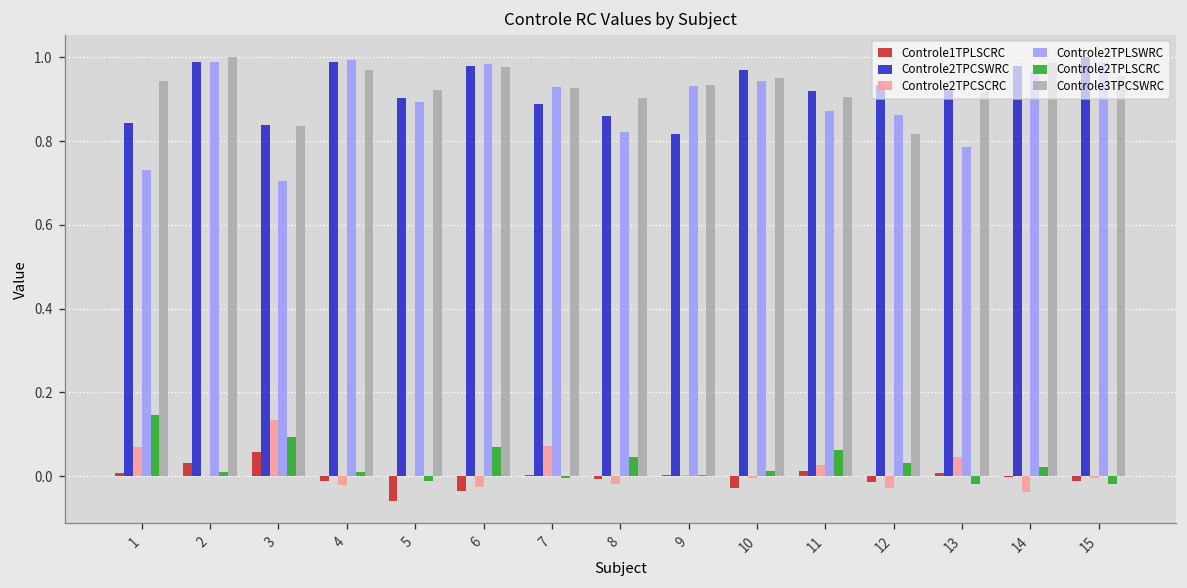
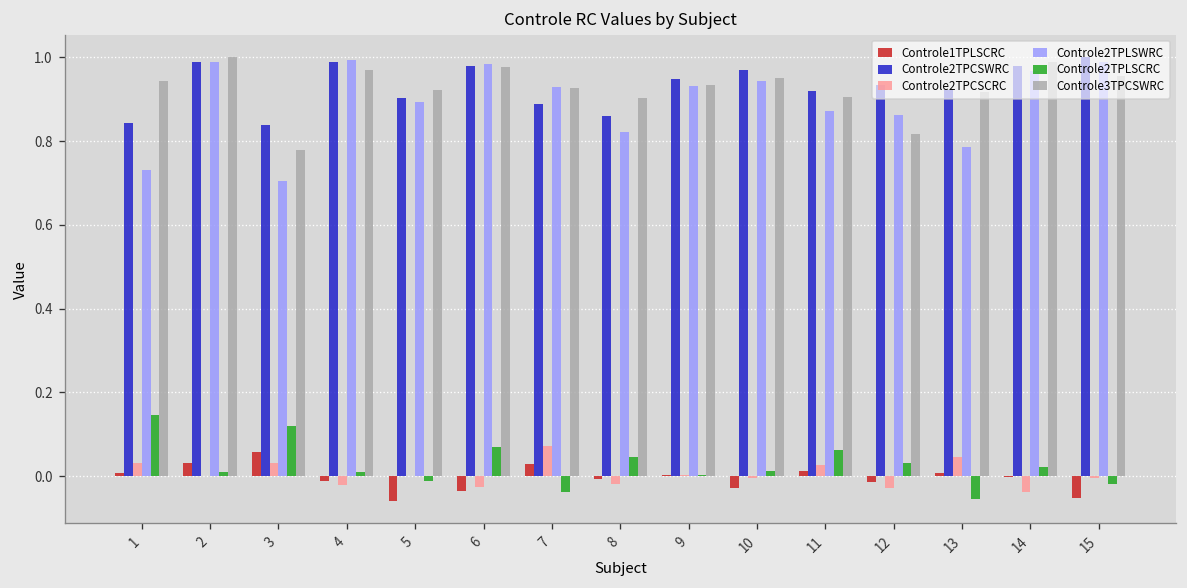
  {
    "Controle1TPLSCRC": {
      "1": 0.01,
      "2": 0.03,
      "3": 0.06,
      "4": -0.01,
      "5": -0.06,
      "6": -0.03,
-     "7": 0.00,
+     "7": 0.03,
      "10": -0.03,
      "11": 0.01,
      "12": -0.01,
-     "15": -0.01
+     "15": -0.05
    },
    "Controle2TPCSWRC": {
      "1": 0.84,
      "2": 0.99,
      "3": 0.84,
      "4": 0.99,
      "5": 0.90,
      "6": 0.98,
      "7": 0.89,
      "8": 0.86,
-     "9": 0.82,
+     "9": 0.95,
      "10": 0.97,
      "11": 0.92
    },
    "Controle2TPCSCRC": {
-     "1": 0.07,
-     "3": 0.13,
+     "1": 0.03,
+     "3": 0.03,
      "4": -0.02,
      "6": -0.03,
      "7": 0.07,
      "8": -0.02,
      "11": 0.03,
      "12": -0.03,
      "13": 0.05,
      "14": -0.04
    },
    "Controle2TPLSWRC": {
      "1": 0.73,
      "2": 0.99,
      "3": 0.71,
      "4": 0.99,
      "5": 0.89,
      "6": 0.98,
      "7": 0.93,
      "8": 0.82,
      "9": 0.93,
      "10": 0.94,
      "11": 0.87,
      "12": 0.86,
      "13": 0.79
    },
    "Controle2TPLSCRC": {
      "1": 0.15,
      "2": 0.01,
-     "3": 0.09,
+     "3": 0.12,
      "4": 0.01,
      "5": -0.01,
      "6": 0.07,
-     "7": 0.00,
+     "7": -0.04,
      "8": 0.05,
      "10": 0.01,
      "11": 0.06,
      "12": 0.03,
-     "13": -0.02,
+     "13": -0.05,
      "14": 0.02,
      "15": -0.02
    },
    "Controle3TPCSWRC": {
      "1": 0.94,
      "2": 1.00,
-     "3": 0.84,
+     "3": 0.78,
      "4": 0.97,
      "5": 0.92,
      "6": 0.98,
      "7": 0.93,
      "8": 0.90,
      "9": 0.93,
      "10": 0.95,
      "11": 0.91,
      "12": 0.82
    }
  }
